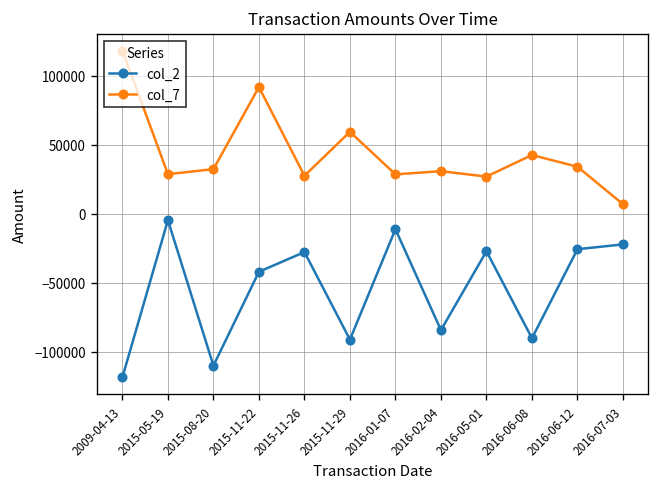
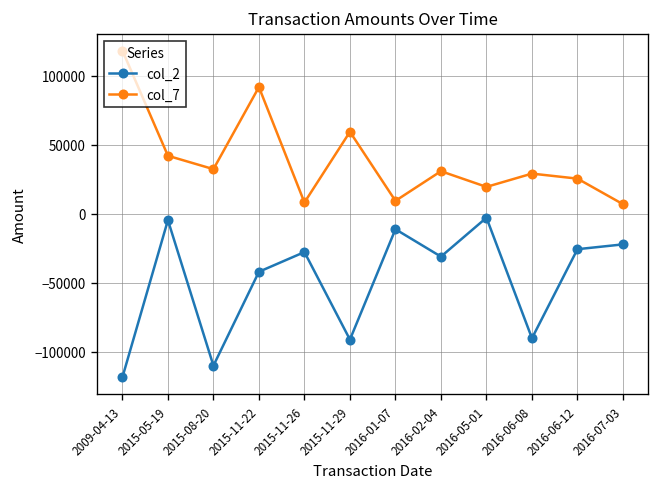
  {
    "col_2": {
      "2009-04-13": -118000,
      "2015-05-19": -5000,
      "2015-08-20": -110000,
      "2015-11-22": -42000,
      "2015-11-26": -28000,
      "2015-11-29": -91000,
      "2016-01-07": -11000,
-     "2016-02-04": -84000,
-     "2016-05-01": -27000,
+     "2016-02-04": -31000,
+     "2016-05-01": -3000,
      "2016-06-08": -90000,
      "2016-06-12": -26000,
      "2016-07-03": -22000
    },
    "col_7": {
-     "2015-05-19": 29000,
+     "2015-05-19": 42000,
      "2015-08-20": 32000,
      "2015-11-22": 92000,
-     "2015-11-26": 28000,
+     "2015-11-26": 8000,
      "2015-11-29": 59000,
-     "2016-01-07": 29000,
+     "2016-01-07": 9000,
      "2016-02-04": 31000,
-     "2016-05-01": 27000,
-     "2016-06-08": 43000,
-     "2016-06-12": 34000,
+     "2016-05-01": 20000,
+     "2016-06-08": 29000,
+     "2016-06-12": 26000,
      "2016-07-03": 7000
    }
  }
